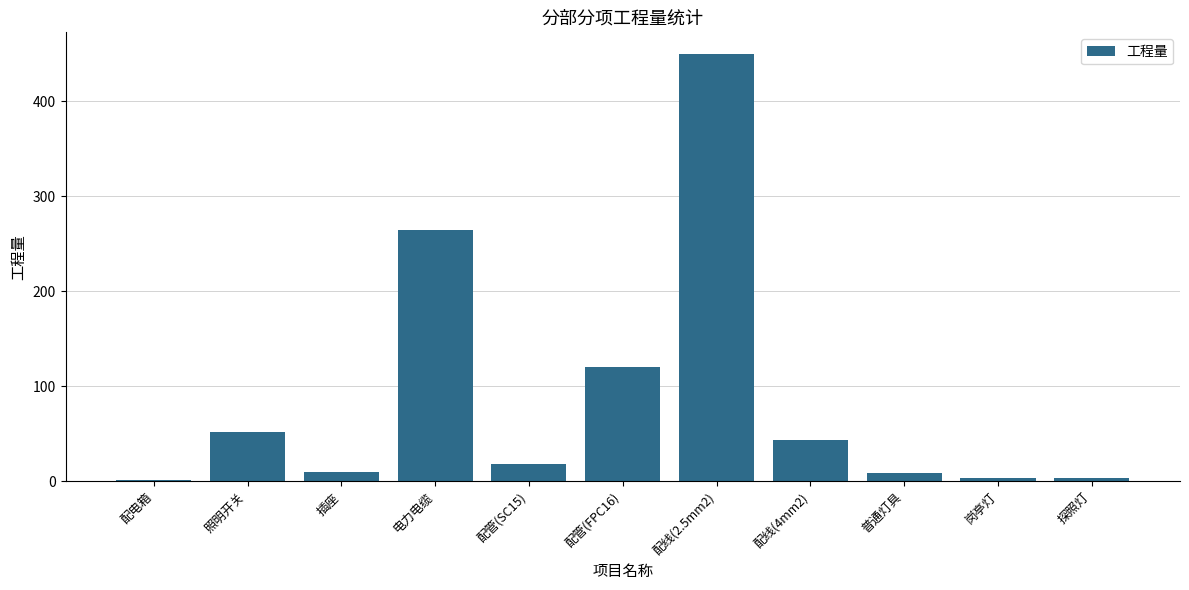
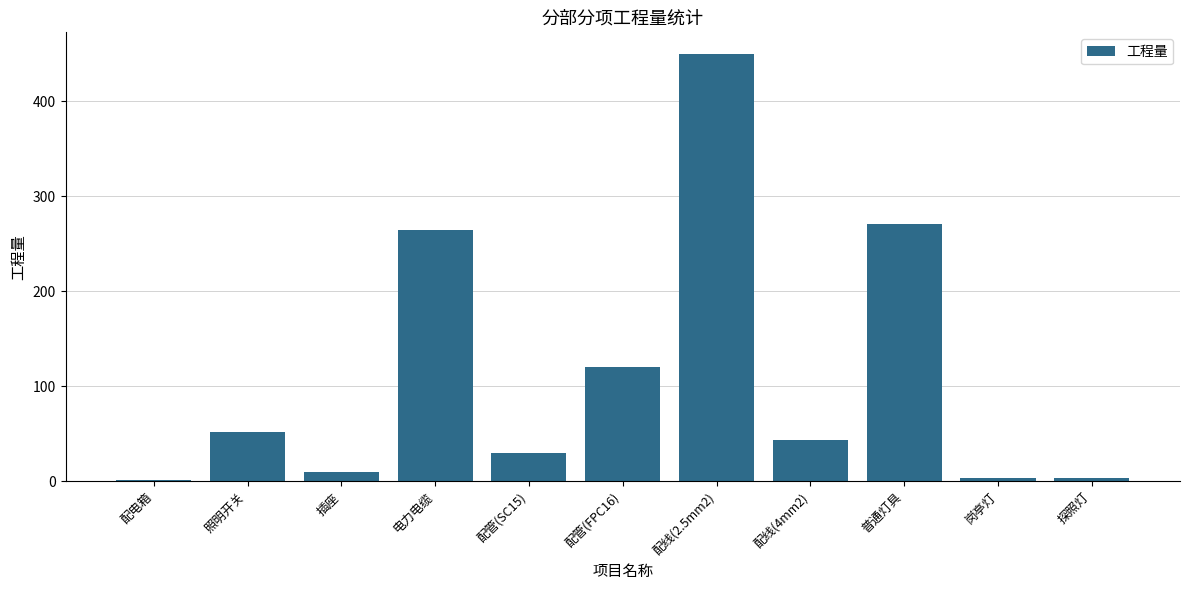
  {
    "照明开关": 50,
    "插座": 10,
    "电力电缆": 260,
-   "配管(SC15)": 20,
+   "配管(SC15)": 30,
    "配管(FPC16)": 120,
    "配线(2.5mm2)": 450,
    "配线(4mm2)": 40,
-   "普通灯具": 10,
+   "普通灯具": 270,
    "岗亭灯": 0,
    "探照灯": 0
  }
